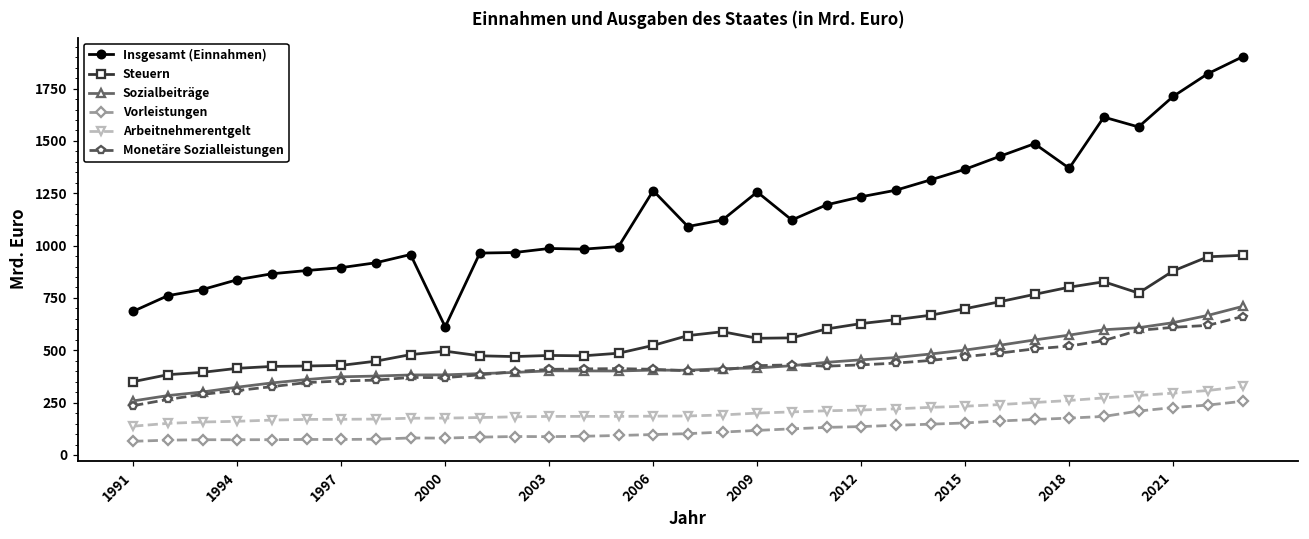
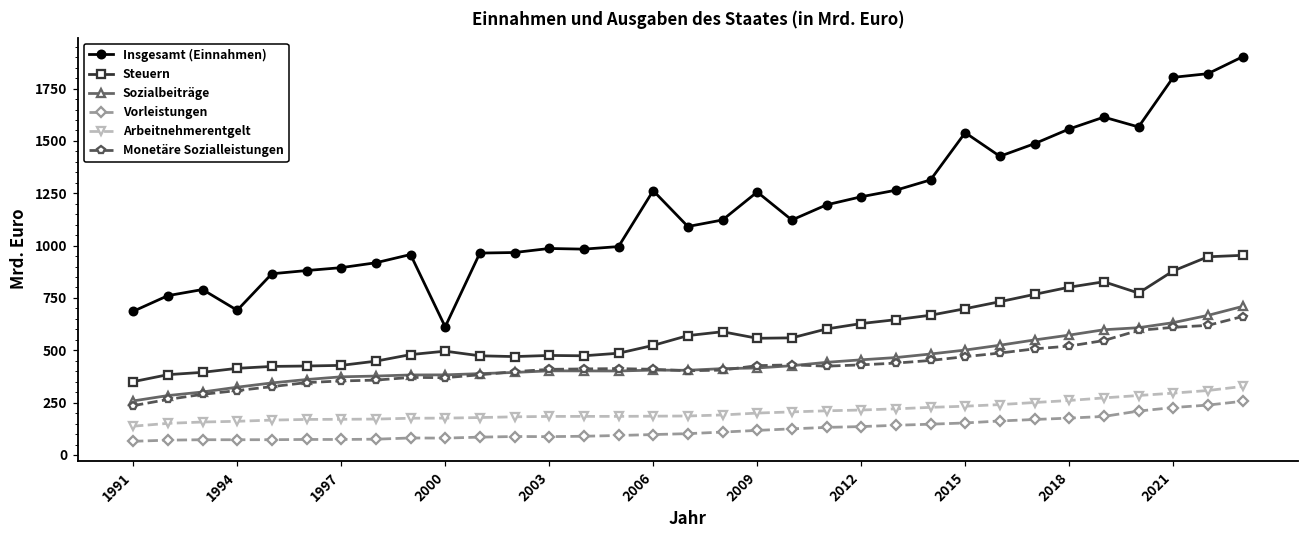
  {
    "Insgesamt (Einnahmen)": {
      "1991": 690,
-     "1994": 840,
+     "1994": 690,
      "1997": 890,
      "2000": 610,
      "2003": 990,
      "2006": 1260,
      "2009": 1260,
      "2012": 1230,
-     "2015": 1360,
-     "2018": 1370,
-     "2021": 1710
+     "2015": 1540,
+     "2018": 1560,
+     "2021": 1800
    }
  }
